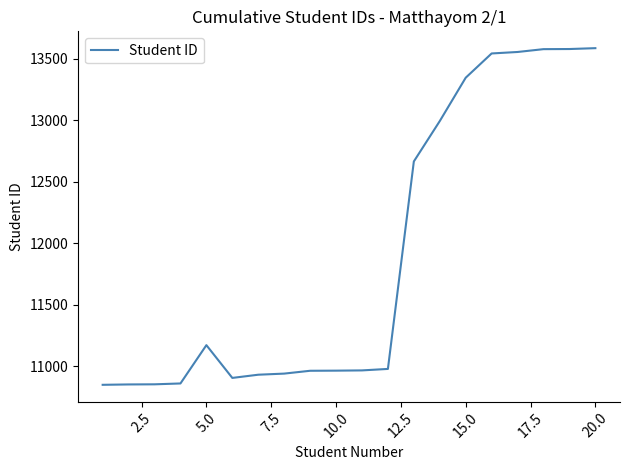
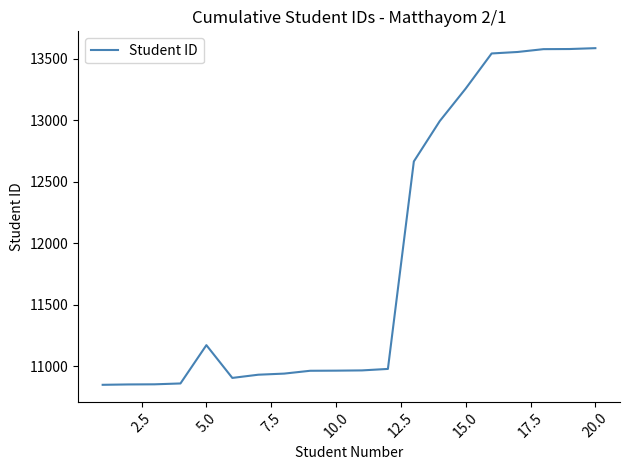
  {
    "5.0": 11170,
    "10.0": 10970,
-   "15.0": 13340,
+   "15.0": 13260,
    "20.0": 13580
  }
